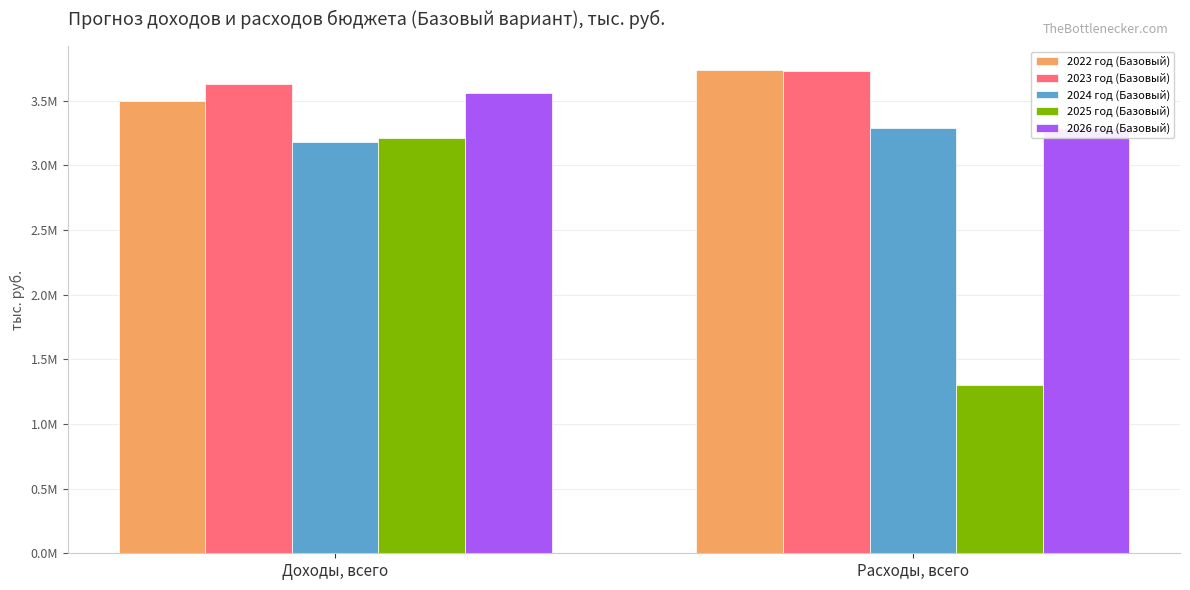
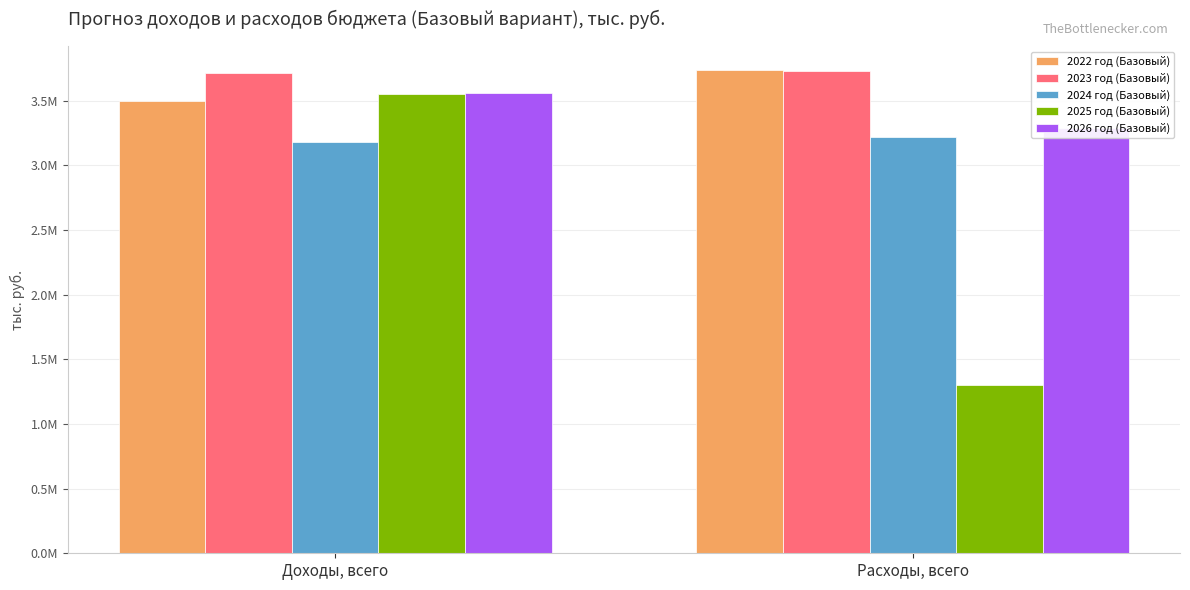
  {
    "2022 год (Базовый)": {
      "Доходы, всего": 3500000,
      "Расходы, всего": 3740000
    },
    "2023 год (Базовый)": {
-     "Доходы, всего": 3630000,
+     "Доходы, всего": 3710000,
      "Расходы, всего": 3730000
    },
    "2024 год (Базовый)": {
      "Доходы, всего": 3180000,
-     "Расходы, всего": 3290000
+     "Расходы, всего": 3220000
    },
    "2025 год (Базовый)": {
-     "Доходы, всего": 3220000,
+     "Доходы, всего": 3560000,
      "Расходы, всего": 1310000
    },
    "2026 год (Базовый)": {
      "Доходы, всего": 3560000
    }
  }
